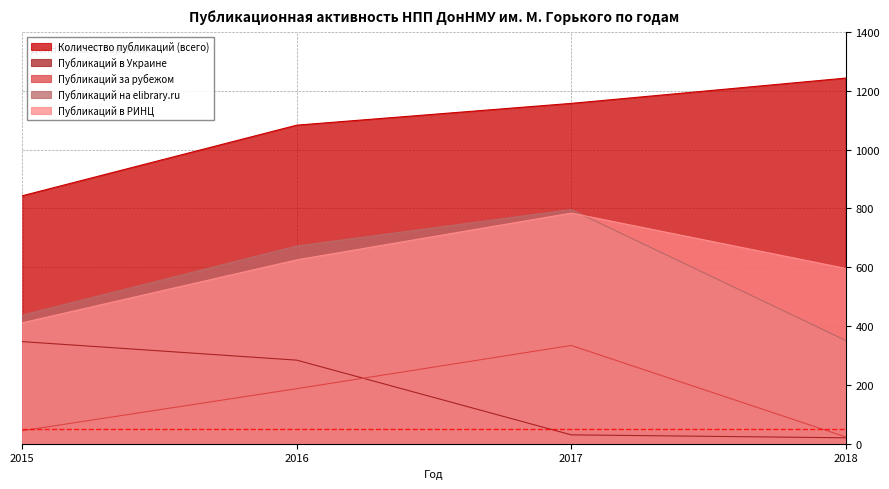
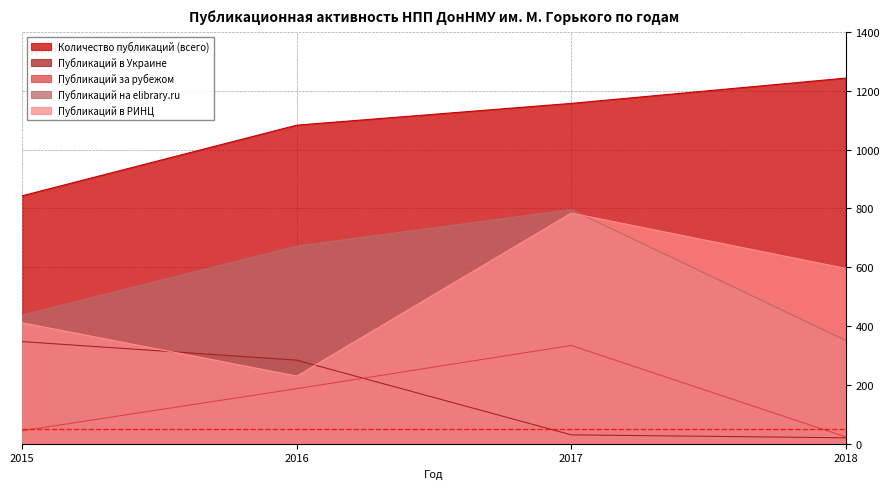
  {
    "Публикаций в РИНЦ": {
      "2015": 410,
-     "2016": 630,
+     "2016": 230,
      "2017": 780,
      "2018": 600
    }
  }
